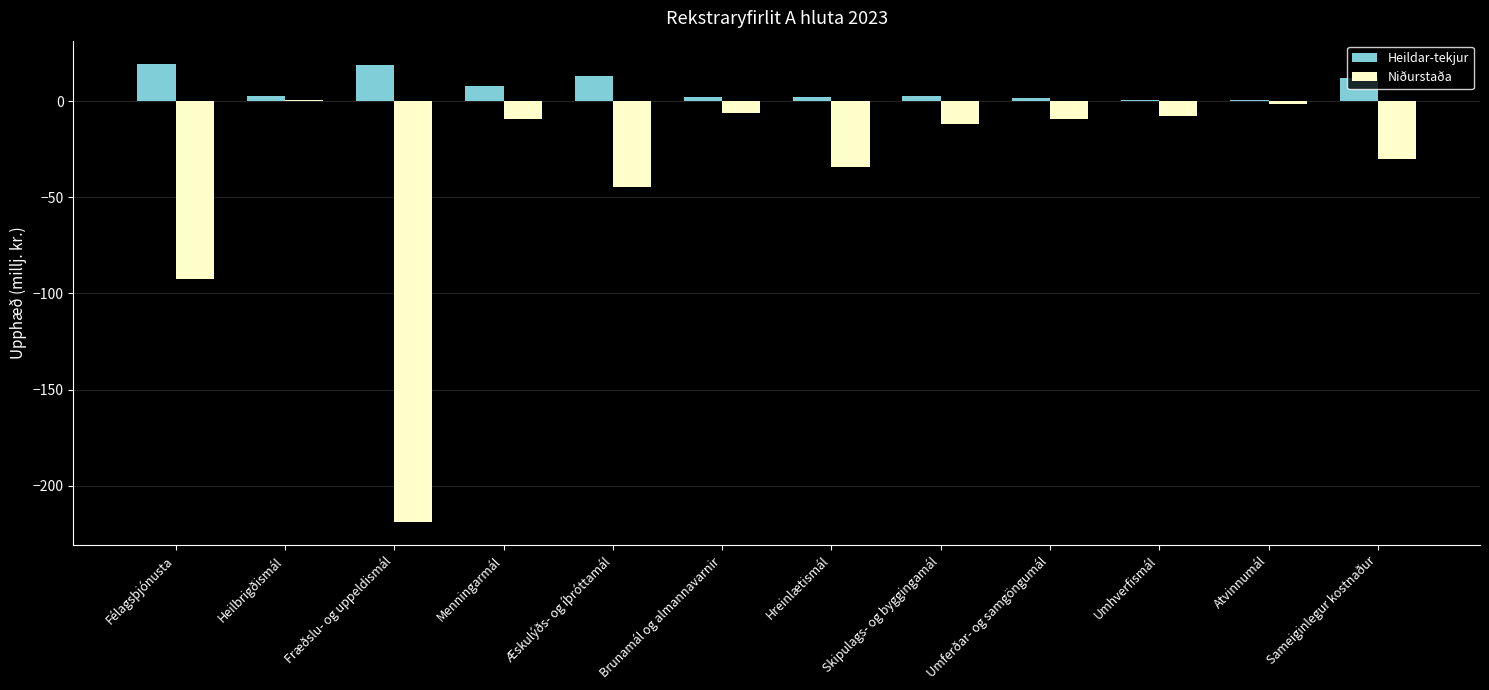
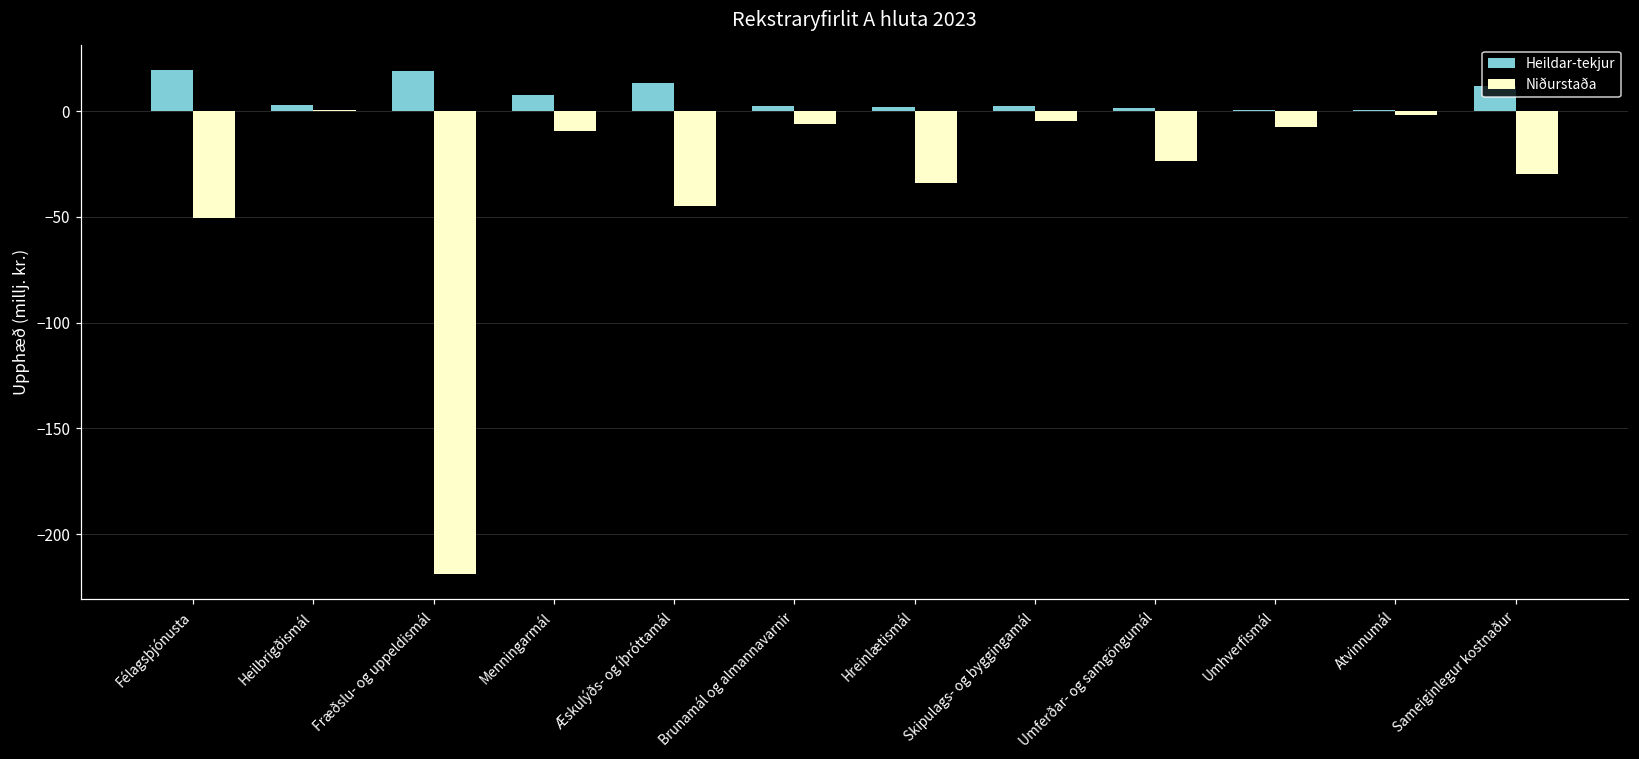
  {
    "Heildar-tekjur": {
      "Félagsþjónusta": 19,
      "Heilbrigðismál": 3,
      "Fræðslu- og uppeldismál": 19,
      "Menningarmál": 8,
      "Æskulýðs- og íþróttamál": 13,
      "Brunamál og almannavarnir": 2,
      "Hreinlætismál": 2,
      "Skipulags- og byggingamál": 2,
      "Umferðar- og samgöngumál": 1
    },
    "Niðurstaða": {
-     "Félagsþjónusta": -93,
+     "Félagsþjónusta": -51,
      "Fræðslu- og uppeldismál": -219,
      "Menningarmál": -9,
      "Æskulýðs- og íþróttamál": -45,
      "Brunamál og almannavarnir": -6,
      "Hreinlætismál": -34,
-     "Skipulags- og byggingamál": -12,
-     "Umferðar- og samgöngumál": -9,
+     "Skipulags- og byggingamál": -5,
+     "Umferðar- og samgöngumál": -23,
      "Umhverfismál": -8,
      "Atvinnumál": -2,
      "Sameiginlegur kostnaður": -30
    }
  }
